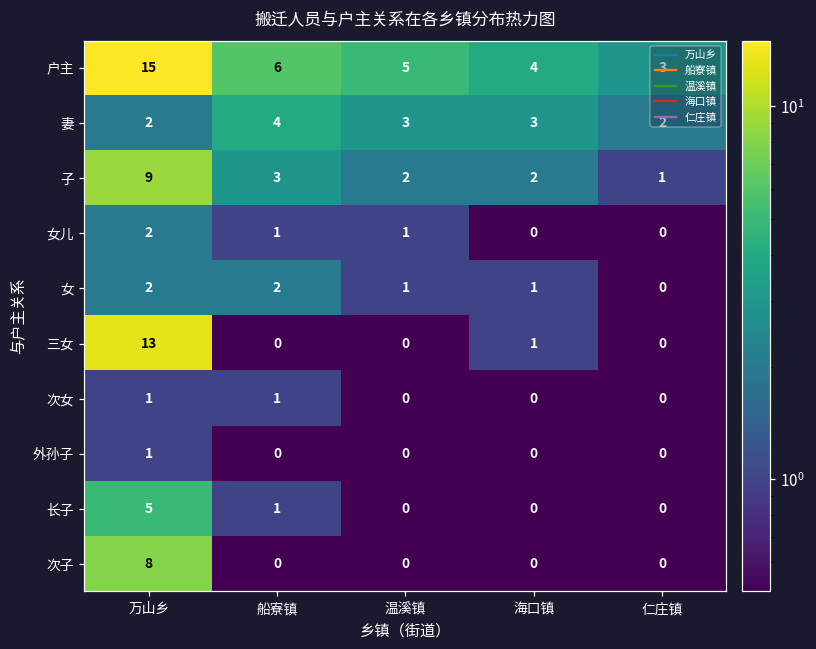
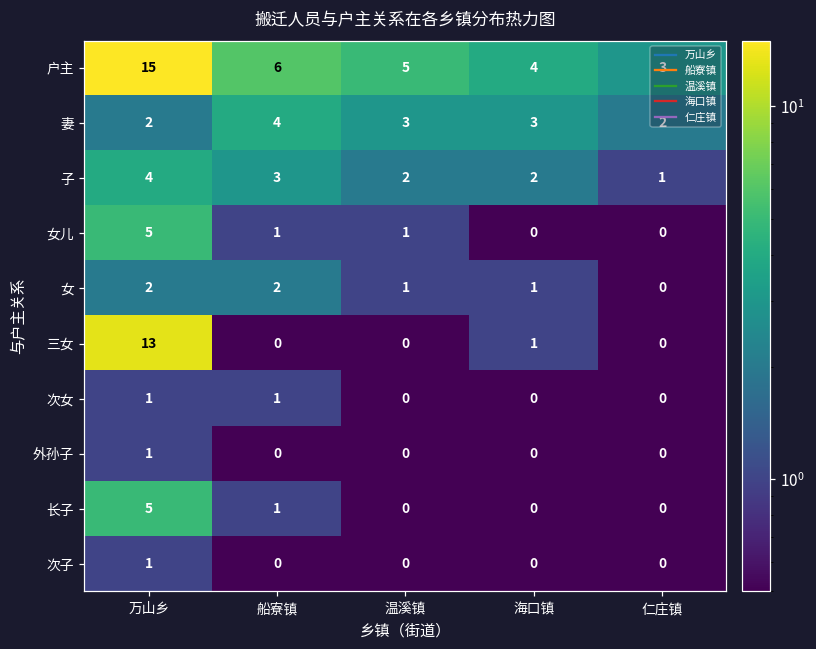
  {
    "户主": {
      "万山乡": 15,
      "船寮镇": 6,
      "温溪镇": 5,
      "海口镇": 4
    },
    "妻": {
      "万山乡": 2,
      "船寮镇": 4,
      "温溪镇": 3,
      "海口镇": 3
    },
    "子": {
-     "万山乡": 9,
+     "万山乡": 4,
      "船寮镇": 3,
      "温溪镇": 2,
      "海口镇": 2,
      "仁庄镇": 1
    },
    "女儿": {
-     "万山乡": 2,
+     "万山乡": 5,
      "船寮镇": 1,
      "温溪镇": 1,
      "海口镇": 0,
      "仁庄镇": 0
    },
    "女": {
      "万山乡": 2,
      "船寮镇": 2,
      "温溪镇": 1,
      "海口镇": 1,
      "仁庄镇": 0
    },
    "三女": {
      "万山乡": 13,
      "船寮镇": 0,
      "温溪镇": 0,
      "海口镇": 1,
      "仁庄镇": 0
    },
    "次女": {
      "万山乡": 1,
      "船寮镇": 1,
      "温溪镇": 0,
      "海口镇": 0,
      "仁庄镇": 0
    },
    "外孙子": {
      "万山乡": 1,
      "船寮镇": 0,
      "温溪镇": 0,
      "海口镇": 0,
      "仁庄镇": 0
    },
    "长子": {
      "万山乡": 5,
      "船寮镇": 1,
      "温溪镇": 0,
      "海口镇": 0,
      "仁庄镇": 0
    },
    "次子": {
-     "万山乡": 8,
+     "万山乡": 1,
      "船寮镇": 0,
      "温溪镇": 0,
      "海口镇": 0,
      "仁庄镇": 0
    }
  }
